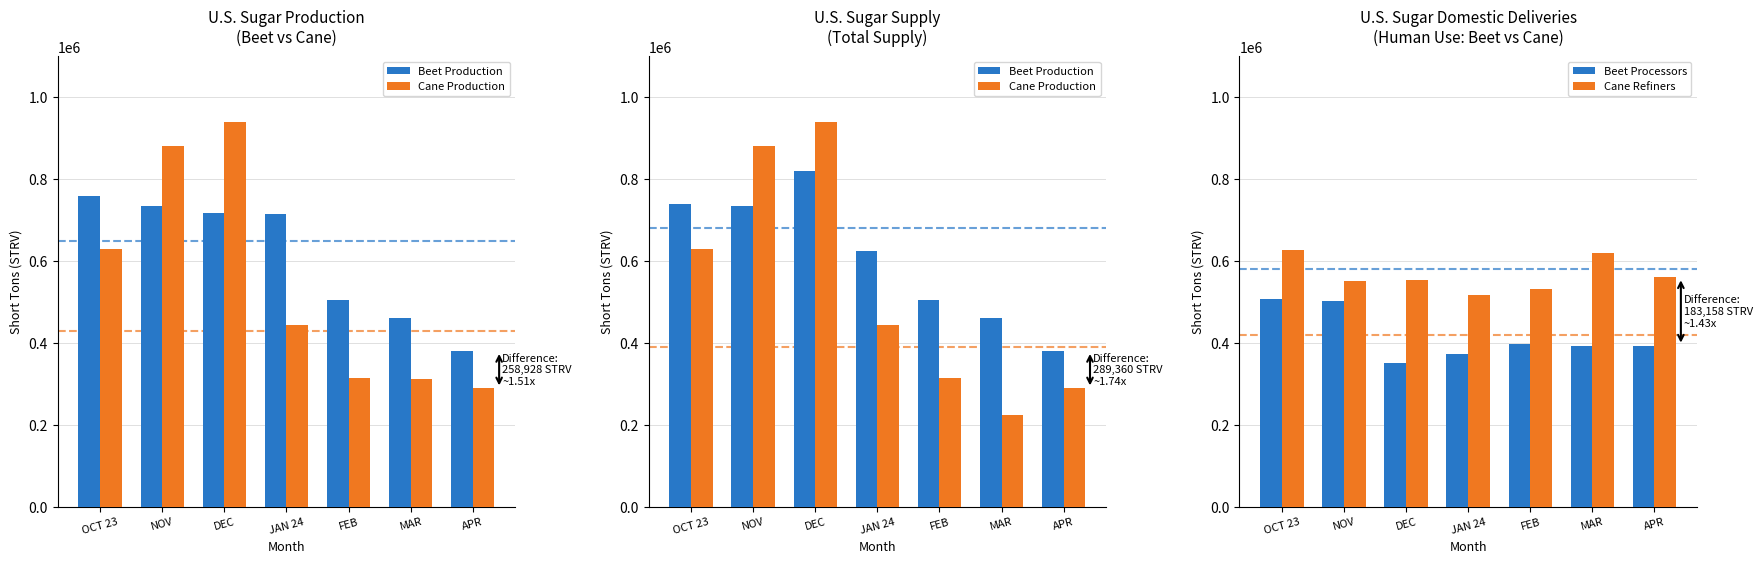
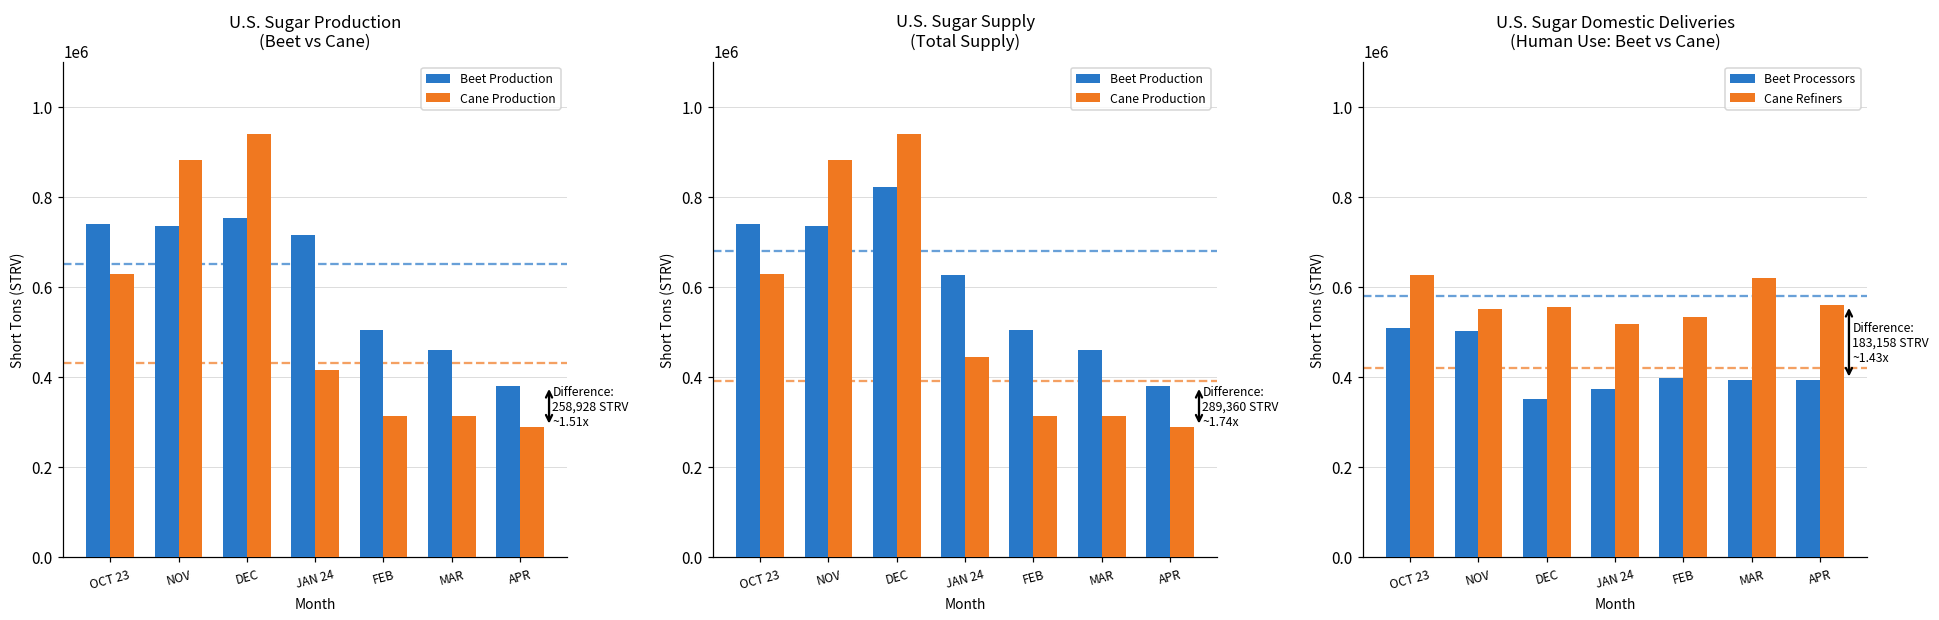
  {
    "U.S. Sugar Production (Beet vs Cane)": {
      "Beet Production": {
-       "OCT 23": 760000,
+       "OCT 23": 740000,
        "NOV": 740000,
-       "DEC": 720000,
+       "DEC": 750000,
        "JAN 24": 720000,
        "FEB": 500000,
        "MAR": 460000,
        "APR": 380000
      },
      "Cane Production": {
        "OCT 23": 630000,
        "NOV": 880000,
        "DEC": 940000,
-       "JAN 24": 440000,
+       "JAN 24": 410000,
        "FEB": 310000,
        "MAR": 310000
      }
    },
    "U.S. Sugar Supply (Total Supply)": {
      "Beet Production": {
        "OCT 23": 740000,
        "NOV": 740000,
        "DEC": 820000,
        "JAN 24": 630000,
        "FEB": 500000,
        "MAR": 460000,
        "APR": 380000
      },
      "Cane Production": {
        "OCT 23": 630000,
        "NOV": 880000,
        "DEC": 940000,
        "JAN 24": 440000,
        "FEB": 310000,
-       "MAR": 220000
+       "MAR": 310000
      }
    },
    "U.S. Sugar Domestic Deliveries (Human Use: Beet vs Cane)": {
      "Beet Processors": {
        "OCT 23": 510000,
        "NOV": 500000,
        "DEC": 350000,
        "JAN 24": 370000,
        "FEB": 400000,
        "MAR": 390000,
        "APR": 390000
      },
      "Cane Refiners": {
        "OCT 23": 630000,
        "NOV": 550000,
        "DEC": 550000,
        "JAN 24": 520000,
        "FEB": 530000,
        "MAR": 620000,
        "APR": 560000
      }
    }
  }
